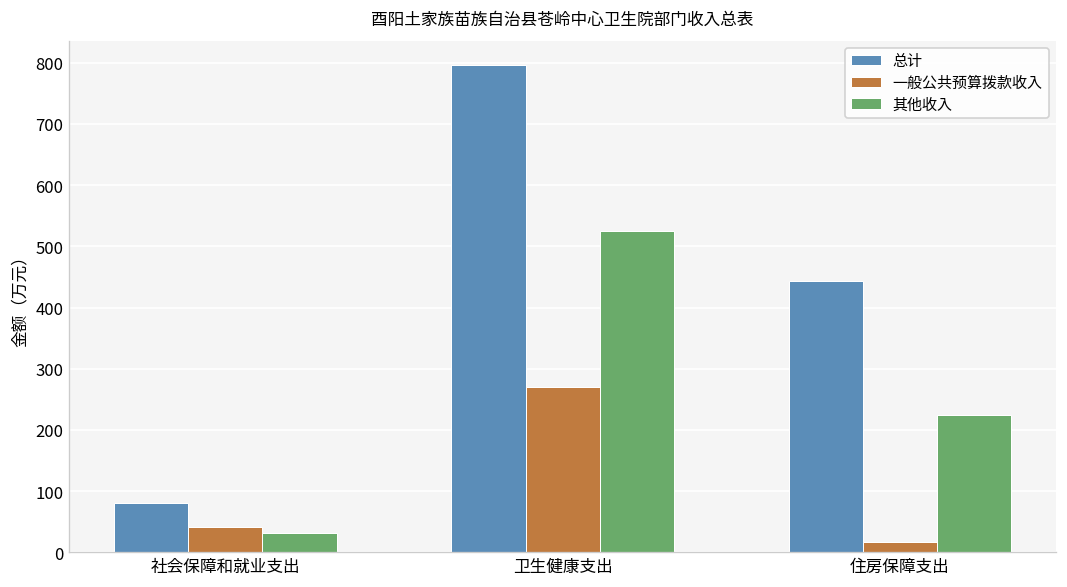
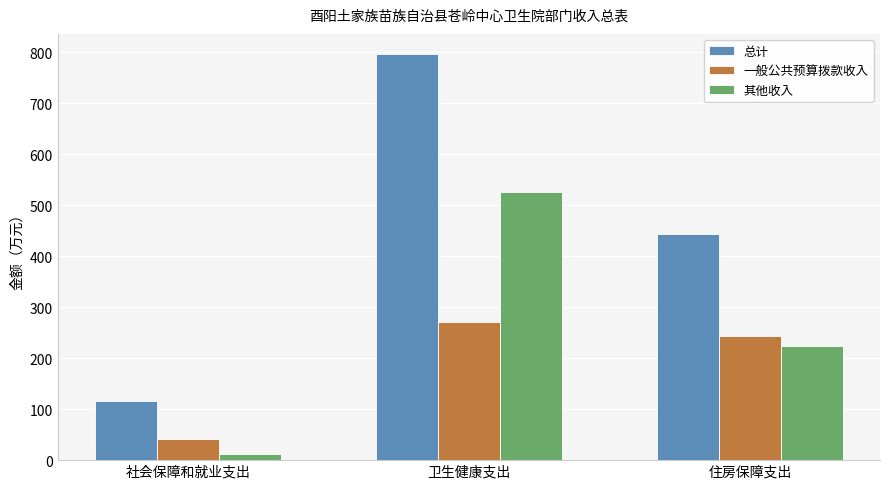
  {
    "总计": {
-     "社会保障和就业支出": 80,
+     "社会保障和就业支出": 120,
      "卫生健康支出": 800,
      "住房保障支出": 440
    },
    "一般公共预算拨款收入": {
      "社会保障和就业支出": 40,
      "卫生健康支出": 270,
-     "住房保障支出": 20
+     "住房保障支出": 240
    },
    "其他收入": {
-     "社会保障和就业支出": 30,
+     "社会保障和就业支出": 10,
      "卫生健康支出": 530,
      "住房保障支出": 220
    }
  }
